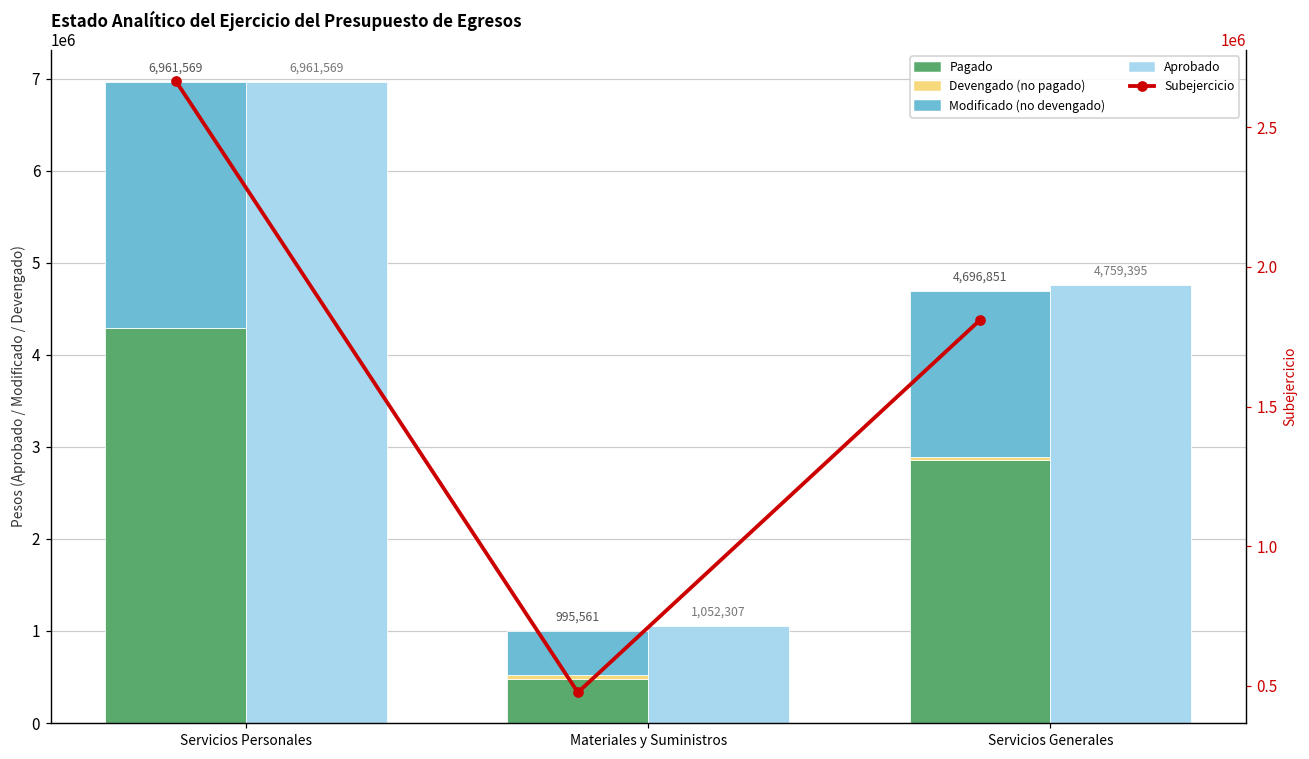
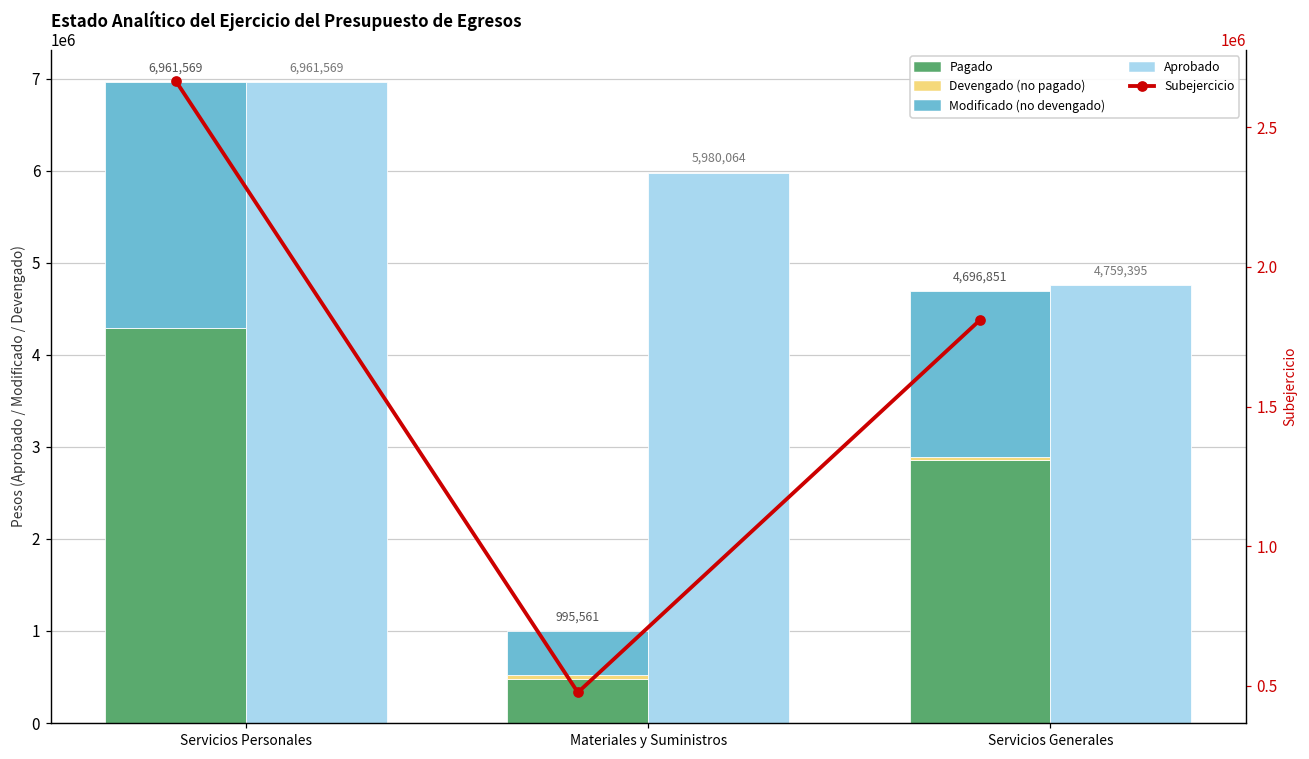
  {
    "Aprobado": {
      "Servicios Personales": "6,961,569",
-     "Materiales y Suministros": "1,052,307",
+     "Materiales y Suministros": "5,980,064",
      "Servicios Generales": "4,759,395"
    }
  }
